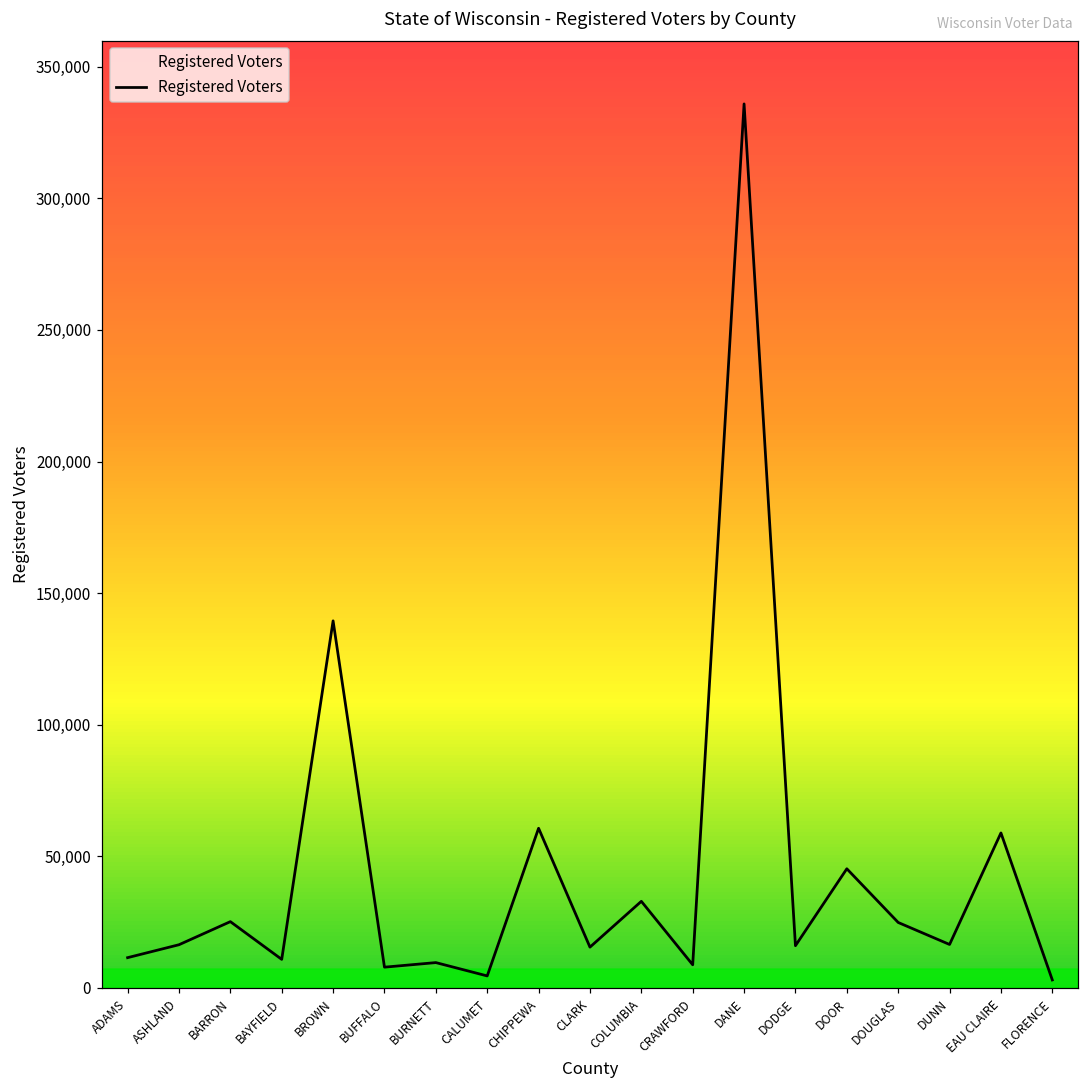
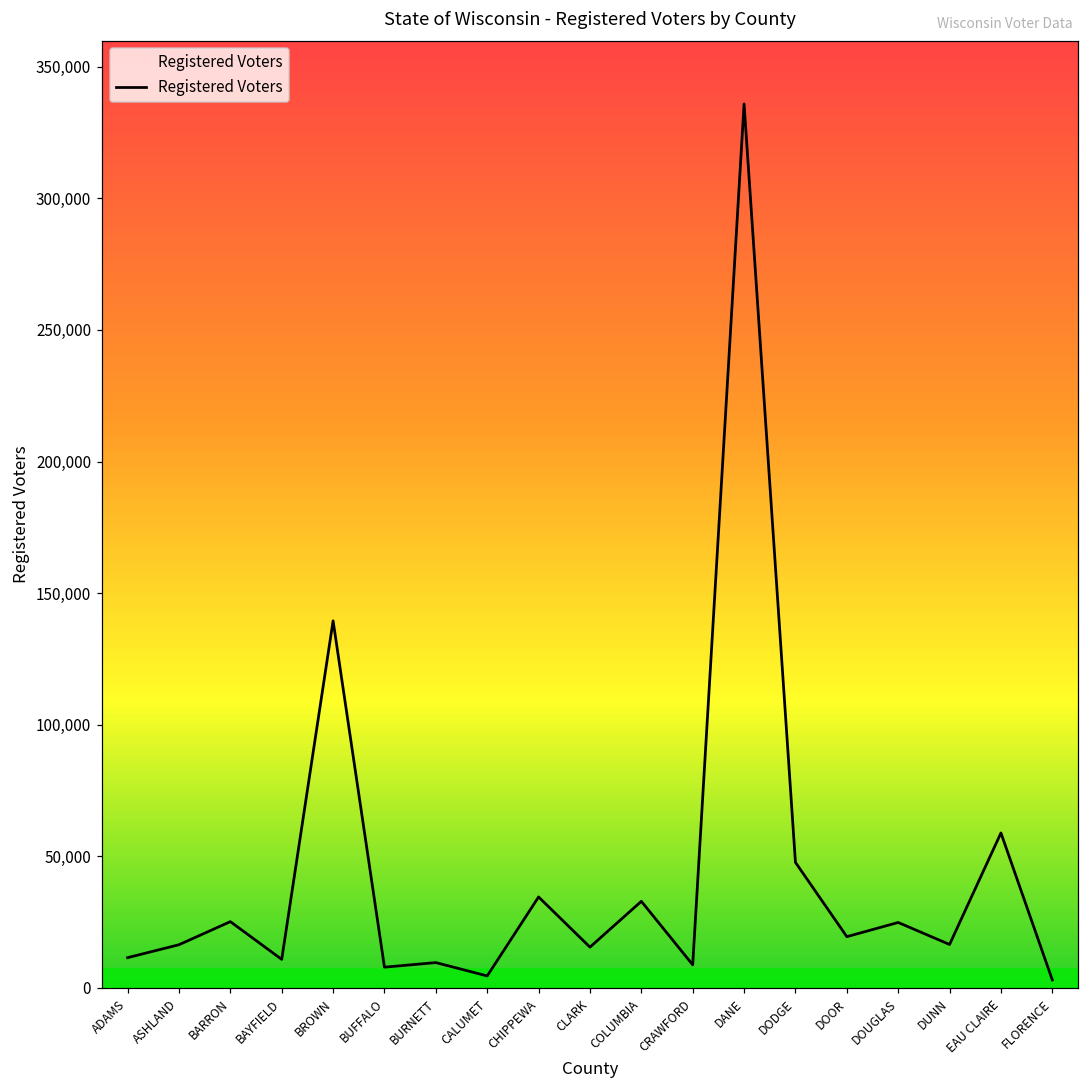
  {
    "ADAMS": "11,000",
    "ASHLAND": "16,000",
    "BARRON": "25,000",
    "BAYFIELD": "11,000",
    "BROWN": "139,000",
    "BUFFALO": "8,000",
    "BURNETT": "10,000",
-   "CHIPPEWA": "61,000",
+   "CHIPPEWA": "34,000",
    "CLARK": "15,000",
    "COLUMBIA": "33,000",
    "CRAWFORD": "9,000",
    "DANE": "336,000",
-   "DODGE": "16,000",
-   "DOOR": "45,000",
+   "DODGE": "48,000",
+   "DOOR": "19,000",
    "DOUGLAS": "25,000",
    "DUNN": "16,000",
    "EAU CLAIRE": "59,000"
  }
